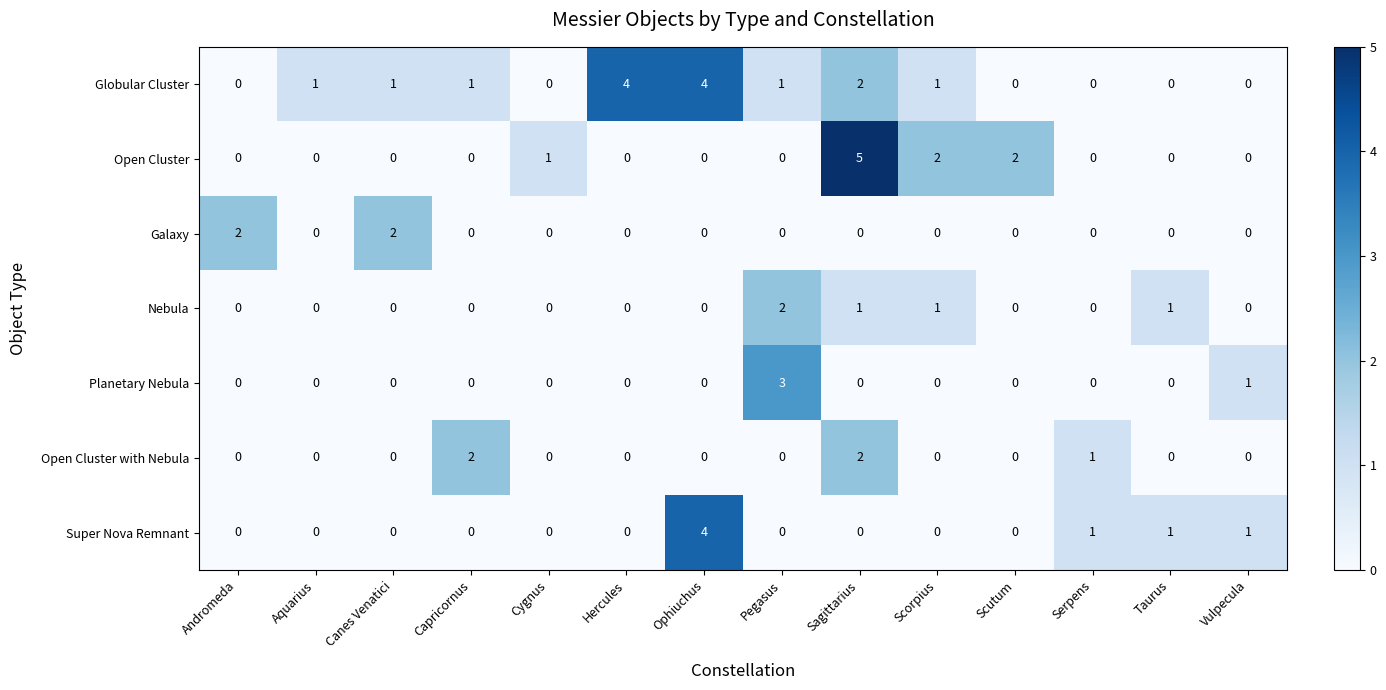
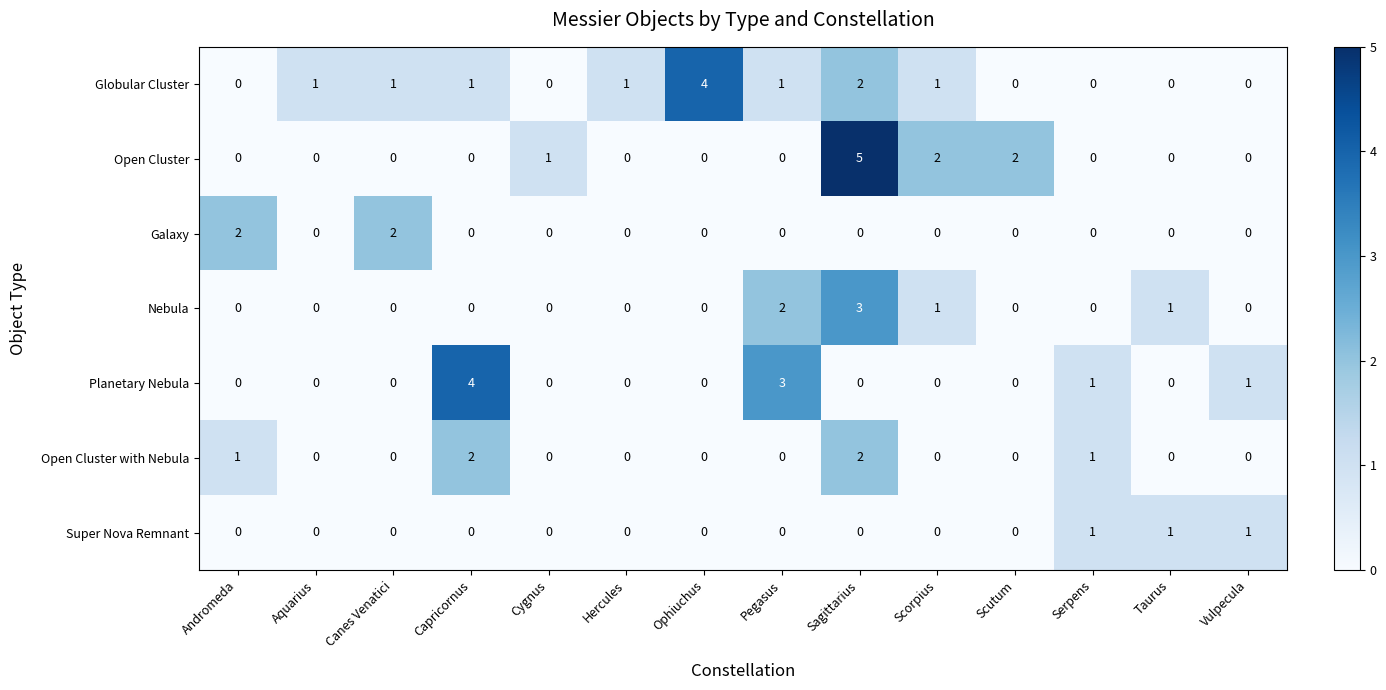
  {
    "Globular Cluster": {
      "Andromeda": 0,
      "Aquarius": 1,
      "Canes Venatici": 1,
      "Capricornus": 1,
      "Cygnus": 0,
-     "Hercules": 4,
+     "Hercules": 1,
      "Ophiuchus": 4,
      "Pegasus": 1,
      "Sagittarius": 2,
      "Scorpius": 1,
      "Scutum": 0,
      "Serpens": 0,
      "Taurus": 0,
      "Vulpecula": 0
    },
    "Open Cluster": {
      "Andromeda": 0,
      "Aquarius": 0,
      "Canes Venatici": 0,
      "Capricornus": 0,
      "Cygnus": 1,
      "Hercules": 0,
      "Ophiuchus": 0,
      "Pegasus": 0,
      "Sagittarius": 5,
      "Scorpius": 2,
      "Scutum": 2,
      "Serpens": 0,
      "Taurus": 0,
      "Vulpecula": 0
    },
    "Galaxy": {
      "Andromeda": 2,
      "Aquarius": 0,
      "Canes Venatici": 2,
      "Capricornus": 0,
      "Cygnus": 0,
      "Hercules": 0,
      "Ophiuchus": 0,
      "Pegasus": 0,
      "Sagittarius": 0,
      "Scorpius": 0,
      "Scutum": 0,
      "Serpens": 0,
      "Taurus": 0,
      "Vulpecula": 0
    },
    "Nebula": {
      "Andromeda": 0,
      "Aquarius": 0,
      "Canes Venatici": 0,
      "Capricornus": 0,
      "Cygnus": 0,
      "Hercules": 0,
      "Ophiuchus": 0,
      "Pegasus": 2,
-     "Sagittarius": 1,
+     "Sagittarius": 3,
      "Scorpius": 1,
      "Scutum": 0,
      "Serpens": 0,
      "Taurus": 1,
      "Vulpecula": 0
    },
    "Planetary Nebula": {
      "Andromeda": 0,
      "Aquarius": 0,
      "Canes Venatici": 0,
-     "Capricornus": 0,
+     "Capricornus": 4,
      "Cygnus": 0,
      "Hercules": 0,
      "Ophiuchus": 0,
      "Pegasus": 3,
      "Sagittarius": 0,
      "Scorpius": 0,
      "Scutum": 0,
-     "Serpens": 0,
+     "Serpens": 1,
      "Taurus": 0,
      "Vulpecula": 1
    },
    "Open Cluster with Nebula": {
-     "Andromeda": 0,
+     "Andromeda": 1,
      "Aquarius": 0,
      "Canes Venatici": 0,
      "Capricornus": 2,
      "Cygnus": 0,
      "Hercules": 0,
      "Ophiuchus": 0,
      "Pegasus": 0,
      "Sagittarius": 2,
      "Scorpius": 0,
      "Scutum": 0,
      "Serpens": 1,
      "Taurus": 0,
      "Vulpecula": 0
    },
    "Super Nova Remnant": {
      "Andromeda": 0,
      "Aquarius": 0,
      "Canes Venatici": 0,
      "Capricornus": 0,
      "Cygnus": 0,
      "Hercules": 0,
-     "Ophiuchus": 4,
+     "Ophiuchus": 0,
      "Pegasus": 0,
      "Sagittarius": 0,
      "Scorpius": 0,
      "Scutum": 0,
      "Serpens": 1,
      "Taurus": 1,
      "Vulpecula": 1
    }
  }
